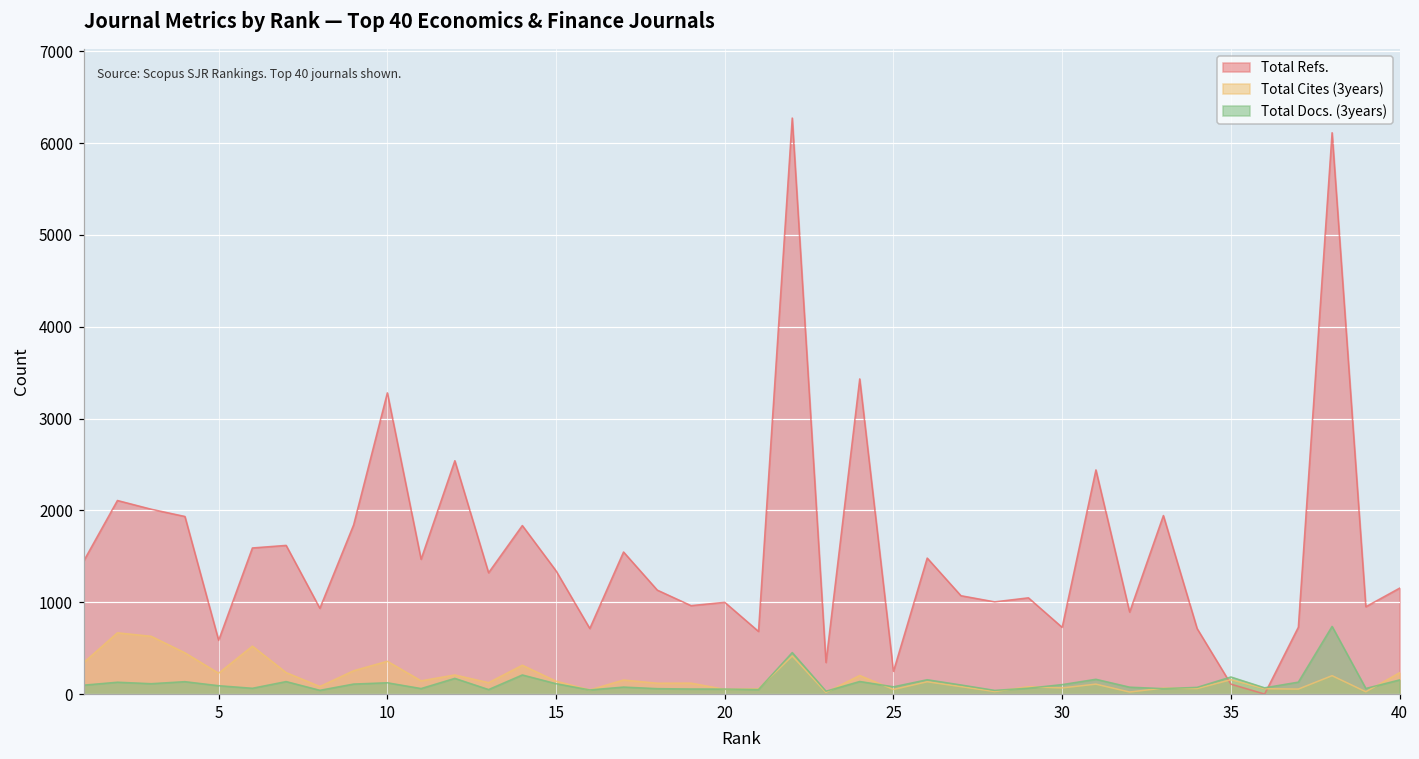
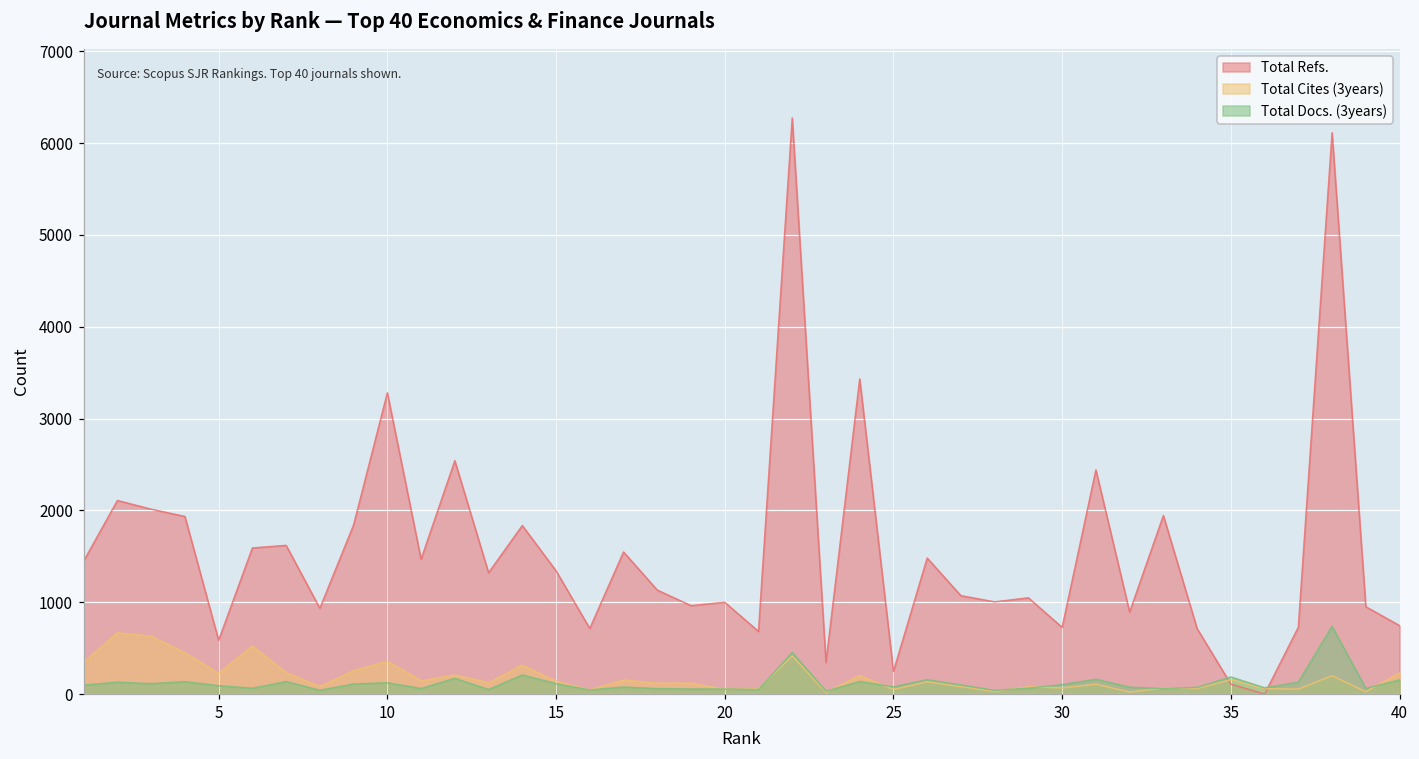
  {
    "Total Refs.": {
      "5": 600,
      "10": 3300,
      "15": 1300,
      "20": 1000,
      "25": 200,
      "30": 700,
      "35": 100,
-     "40": 1200
+     "40": 700
    },
    "Total Cites (3years)": {
      "5": 200,
      "10": 400,
      "30": 100,
      "40": 200
    },
    "Total Docs. (3years)": {
      "5": 100,
      "10": 100,
      "30": 100,
      "40": 200
    }
  }
